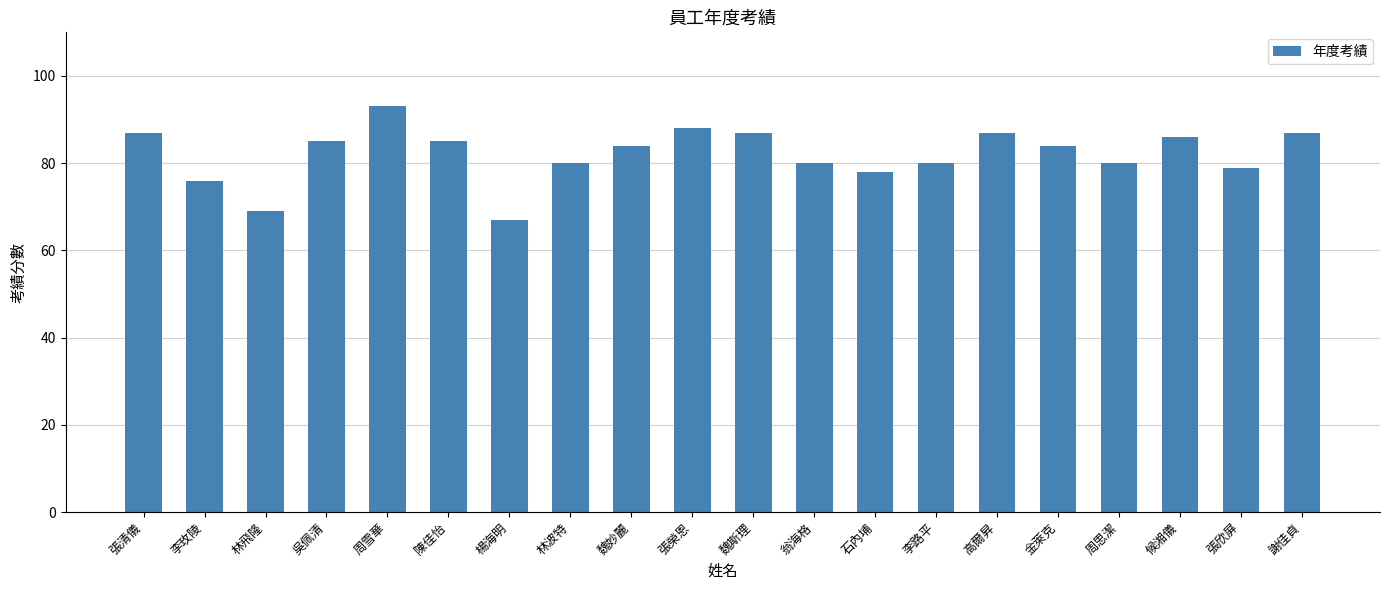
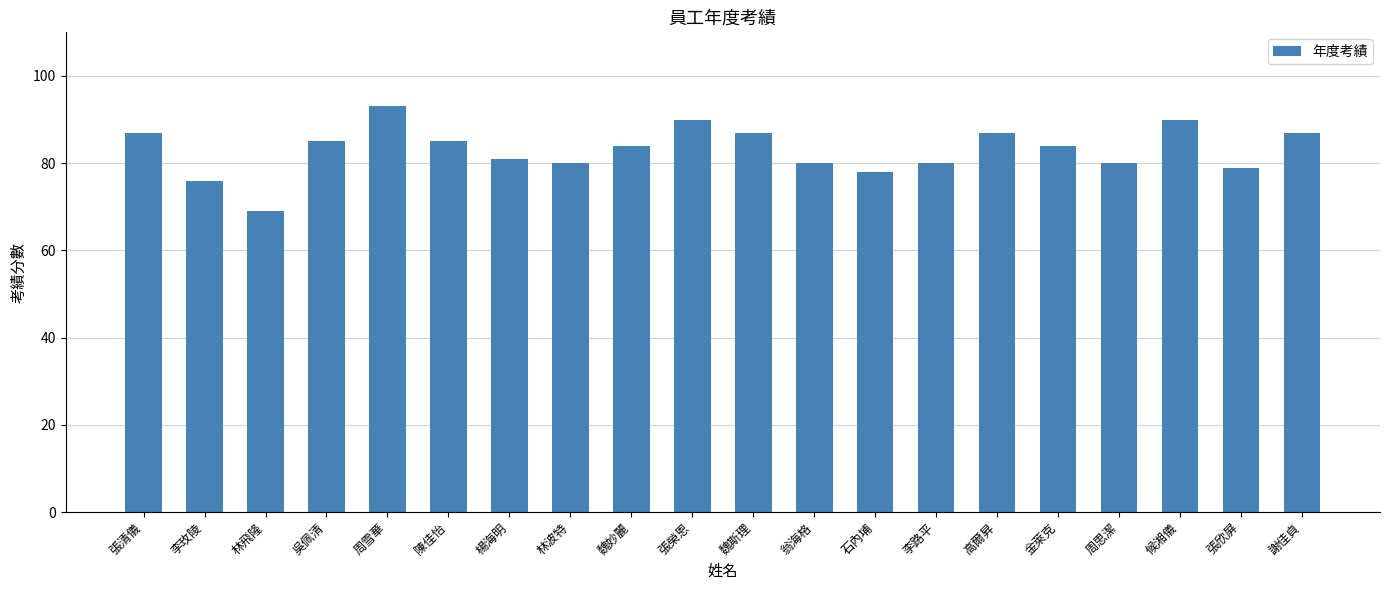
  {
    "張清儀": 87,
    "李玫陵": 76,
    "林飛隆": 69,
    "吳佩清": 85,
    "周雪華": 93,
    "陳佳怡": 85,
-   "楊海明": 67,
+   "楊海明": 81,
    "林波特": 80,
    "魏妙麗": 84,
-   "張榮恩": 88,
+   "張榮恩": 90,
    "魏斯理": 87,
    "翁海格": 80,
    "石內埔": 78,
    "李路平": 80,
    "高爾昇": 87,
    "金萊克": 84,
    "周思潔": 80,
-   "候湘儀": 86,
+   "候湘儀": 90,
    "張欣屏": 79,
    "謝佳貞": 87
  }
